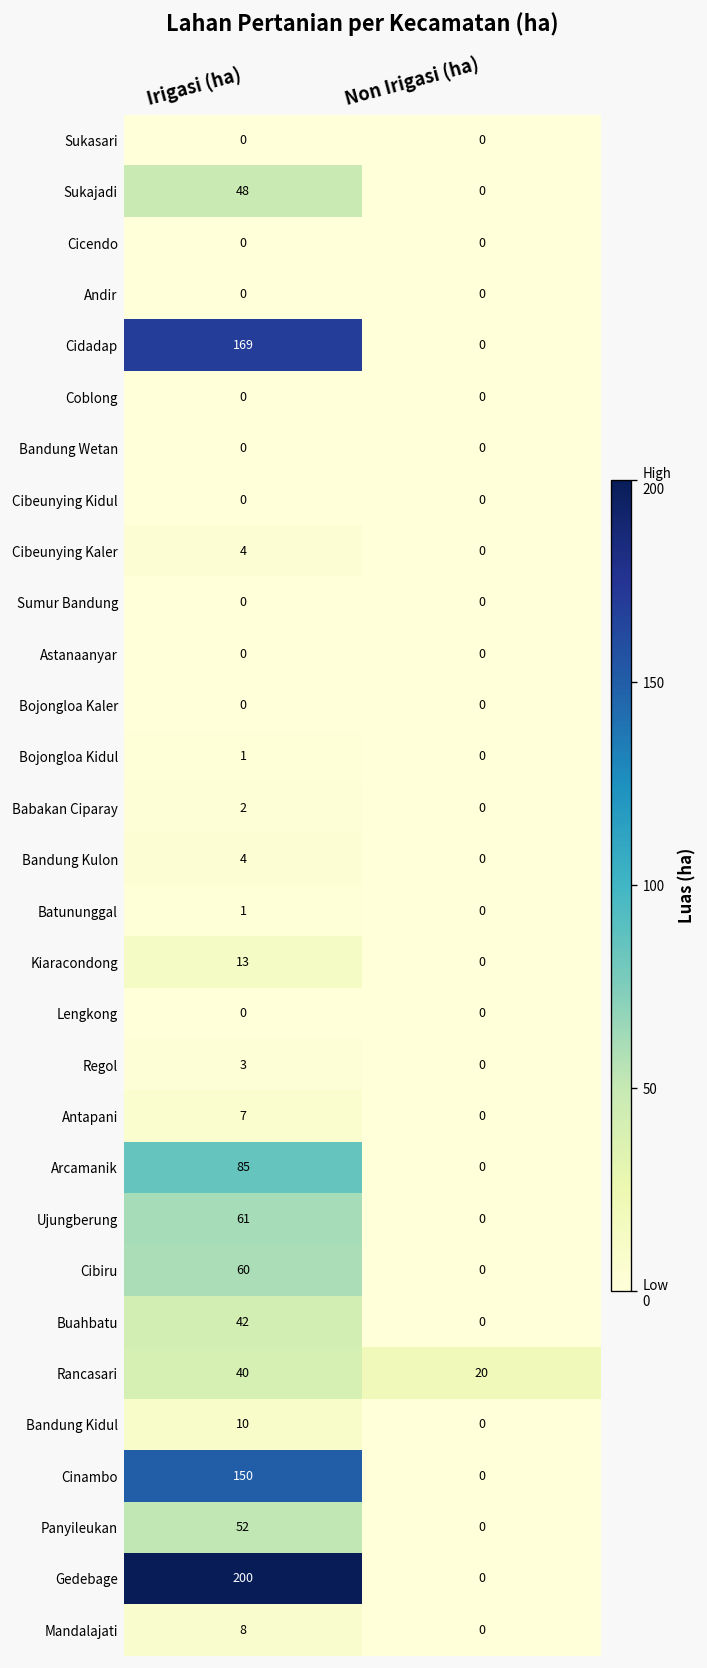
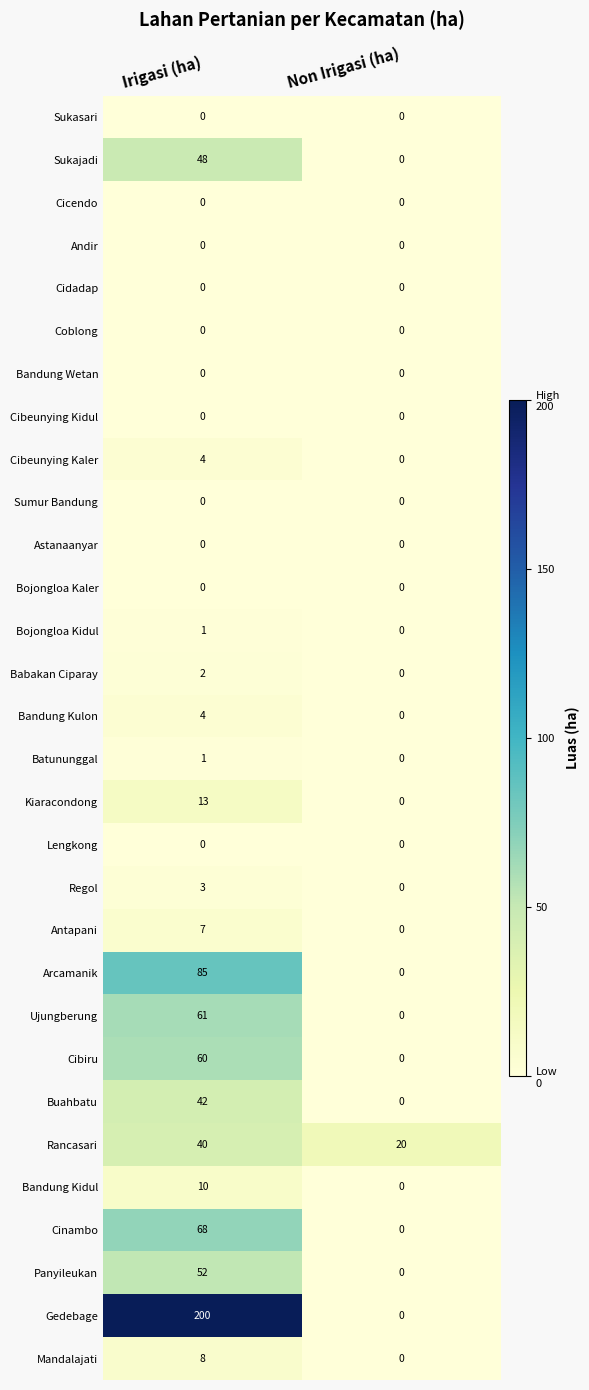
  {
    "Sukasari": {
      "Irigasi (ha)": 0,
      "Non Irigasi (ha)": 0
    },
    "Sukajadi": {
      "Irigasi (ha)": 48,
      "Non Irigasi (ha)": 0
    },
    "Cicendo": {
      "Irigasi (ha)": 0,
      "Non Irigasi (ha)": 0
    },
    "Andir": {
      "Irigasi (ha)": 0,
      "Non Irigasi (ha)": 0
    },
    "Cidadap": {
-     "Irigasi (ha)": 169,
+     "Irigasi (ha)": 0,
      "Non Irigasi (ha)": 0
    },
    "Coblong": {
      "Irigasi (ha)": 0,
      "Non Irigasi (ha)": 0
    },
    "Bandung Wetan": {
      "Irigasi (ha)": 0,
      "Non Irigasi (ha)": 0
    },
    "Cibeunying Kidul": {
      "Irigasi (ha)": 0,
      "Non Irigasi (ha)": 0
    },
    "Cibeunying Kaler": {
      "Irigasi (ha)": 4,
      "Non Irigasi (ha)": 0
    },
    "Sumur Bandung": {
      "Irigasi (ha)": 0,
      "Non Irigasi (ha)": 0
    },
    "Astanaanyar": {
      "Irigasi (ha)": 0,
      "Non Irigasi (ha)": 0
    },
    "Bojongloa Kaler": {
      "Irigasi (ha)": 0,
      "Non Irigasi (ha)": 0
    },
    "Bojongloa Kidul": {
      "Irigasi (ha)": 1,
      "Non Irigasi (ha)": 0
    },
    "Babakan Ciparay": {
      "Irigasi (ha)": 2,
      "Non Irigasi (ha)": 0
    },
    "Bandung Kulon": {
      "Irigasi (ha)": 4,
      "Non Irigasi (ha)": 0
    },
    "Batununggal": {
      "Irigasi (ha)": 1,
      "Non Irigasi (ha)": 0
    },
    "Kiaracondong": {
      "Irigasi (ha)": 13,
      "Non Irigasi (ha)": 0
    },
    "Lengkong": {
      "Irigasi (ha)": 0,
      "Non Irigasi (ha)": 0
    },
    "Regol": {
      "Irigasi (ha)": 3,
      "Non Irigasi (ha)": 0
    },
    "Antapani": {
      "Irigasi (ha)": 7,
      "Non Irigasi (ha)": 0
    },
    "Arcamanik": {
      "Irigasi (ha)": 85,
      "Non Irigasi (ha)": 0
    },
    "Ujungberung": {
      "Irigasi (ha)": 61,
      "Non Irigasi (ha)": 0
    },
    "Cibiru": {
      "Irigasi (ha)": 60,
      "Non Irigasi (ha)": 0
    },
    "Buahbatu": {
      "Irigasi (ha)": 42,
      "Non Irigasi (ha)": 0
    },
    "Rancasari": {
      "Irigasi (ha)": 40,
      "Non Irigasi (ha)": 20
    },
    "Bandung Kidul": {
      "Irigasi (ha)": 10,
      "Non Irigasi (ha)": 0
    },
    "Cinambo": {
-     "Irigasi (ha)": 150,
+     "Irigasi (ha)": 68,
      "Non Irigasi (ha)": 0
    },
    "Panyileukan": {
      "Irigasi (ha)": 52,
      "Non Irigasi (ha)": 0
    },
    "Gedebage": {
      "Irigasi (ha)": 200,
      "Non Irigasi (ha)": 0
    },
    "Mandalajati": {
      "Irigasi (ha)": 8,
      "Non Irigasi (ha)": 0
    }
  }
